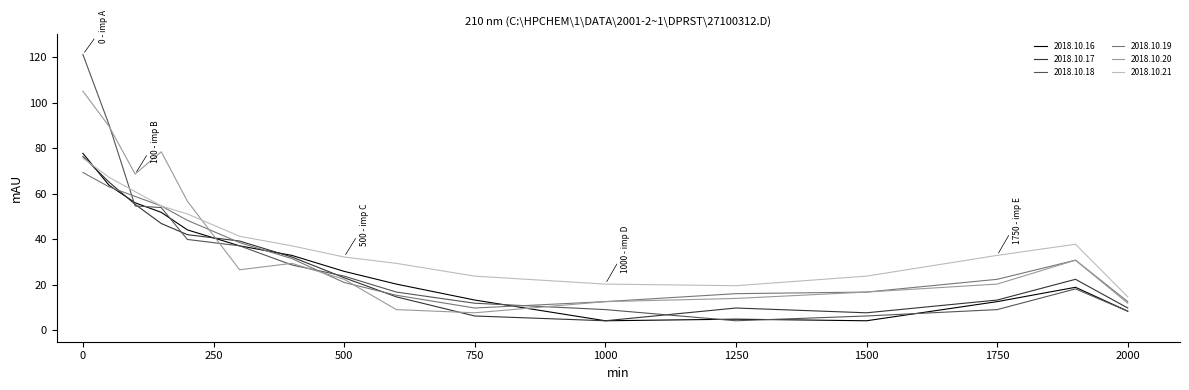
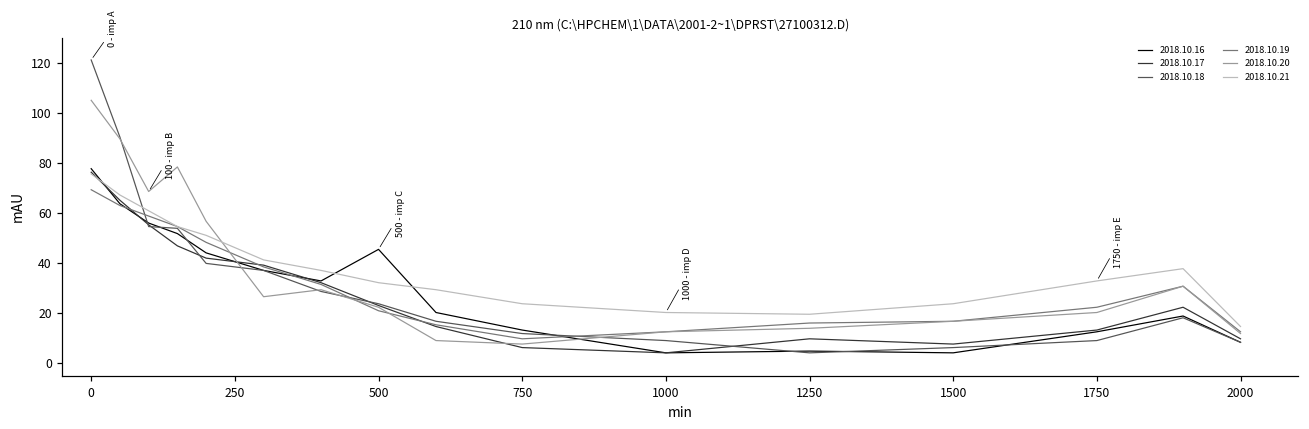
  {
    "2018.10.16": {
      "0": 78,
-     "500": 26,
+     "500": 46,
      "750": 13,
      "1500": 4
    }
  }
